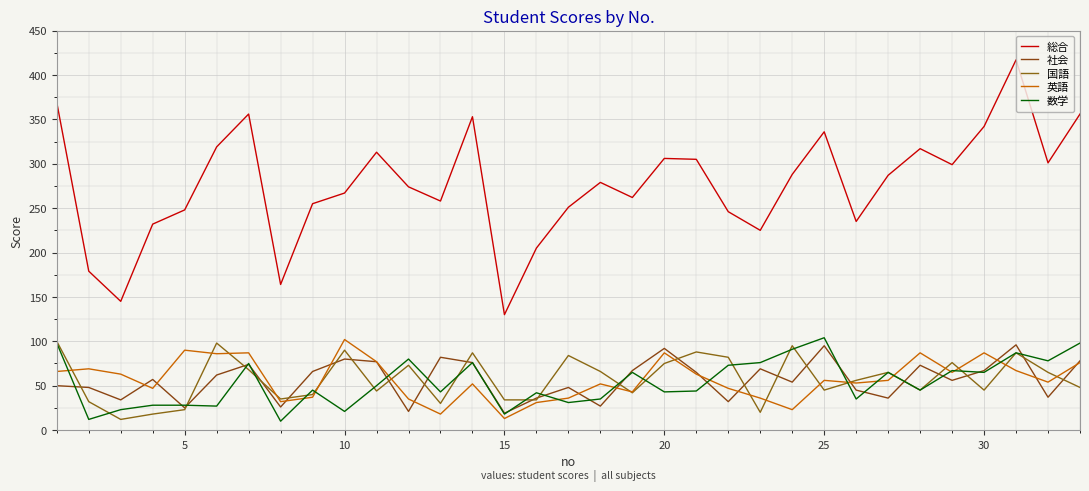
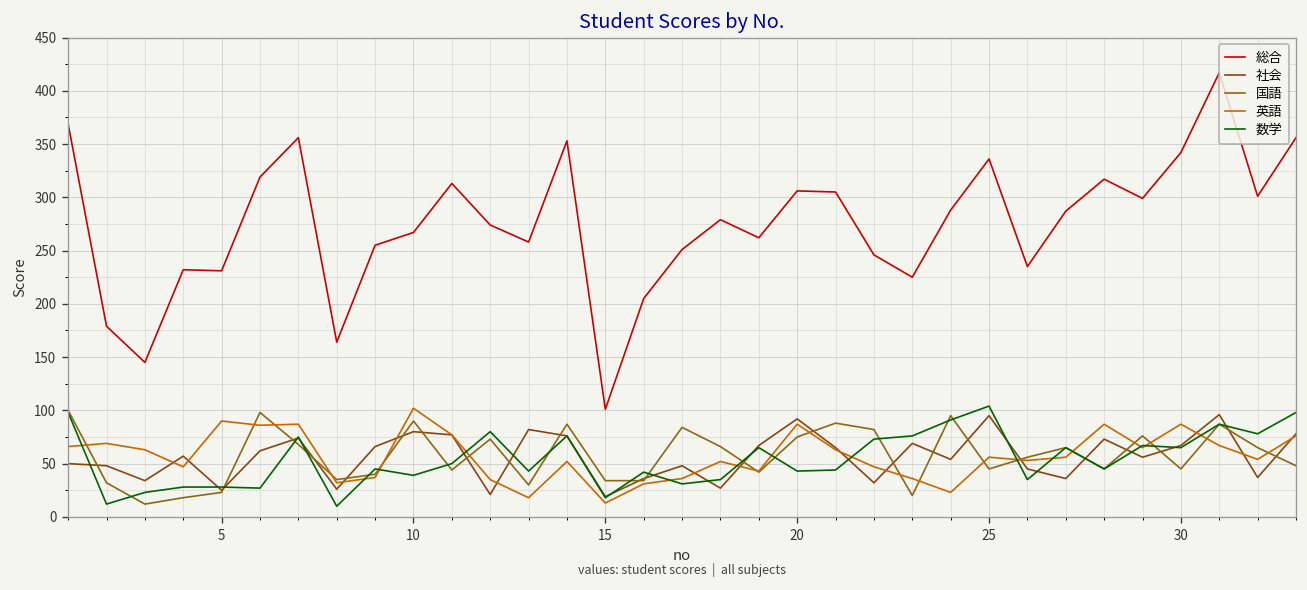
  {
    "総合": {
-     "5": 250,
+     "5": 230,
      "10": 270,
-     "15": 130,
+     "15": 100,
      "20": 310,
      "25": 340,
      "30": 340
    },
    "英語": {
      "5": 90,
      "10": 100,
      "15": 10,
      "20": 90,
      "25": 60,
      "30": 90
    },
    "数学": {
      "5": 30,
-     "10": 20,
+     "10": 40,
      "20": 40,
      "25": 100
    }
  }
